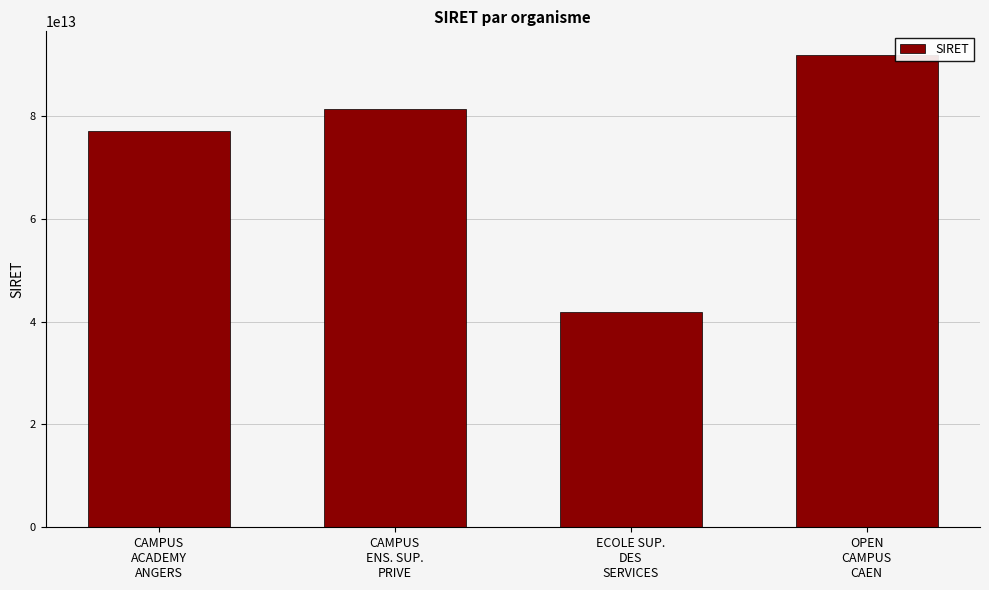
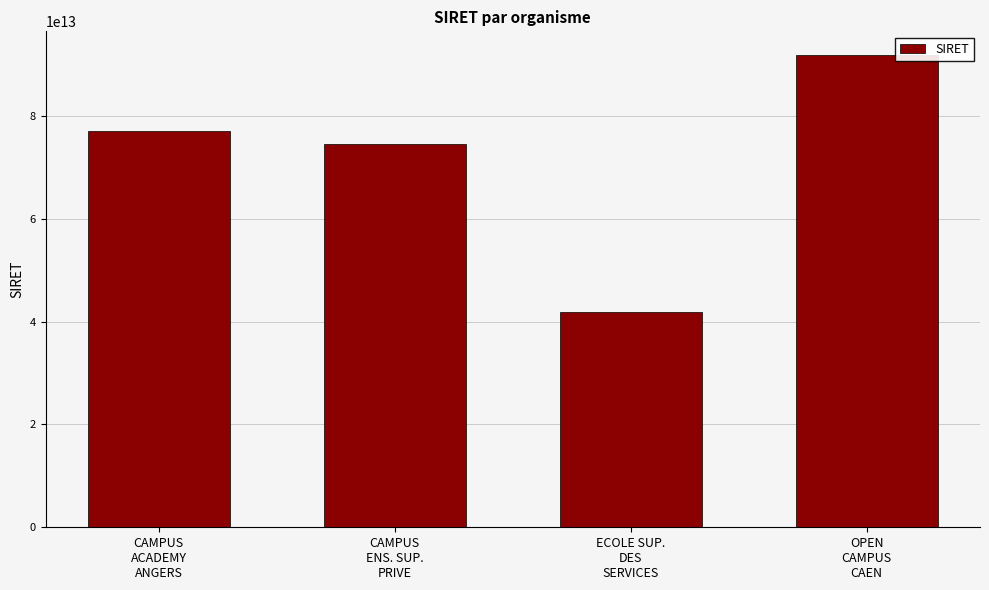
  {
    "CAMPUS ACADEMY ANGERS": 77000000000000,
-   "CAMPUS ENS. SUP. PRIVE": 81000000000000,
+   "CAMPUS ENS. SUP. PRIVE": 75000000000000,
    "ECOLE SUP. DES SERVICES": 42000000000000,
    "OPEN CAMPUS CAEN": 92000000000000
  }
